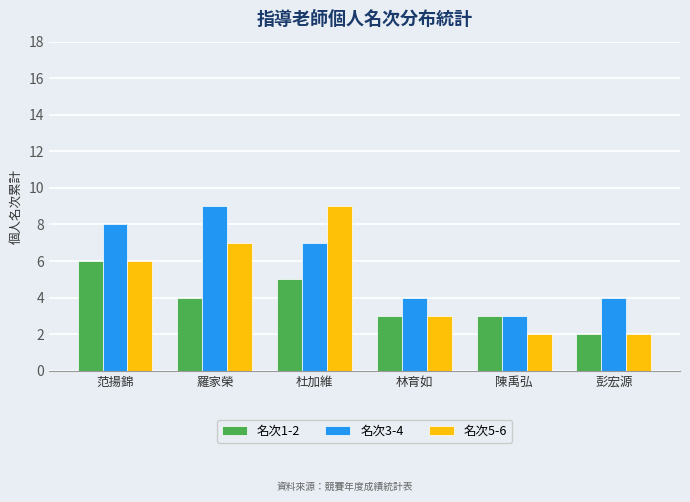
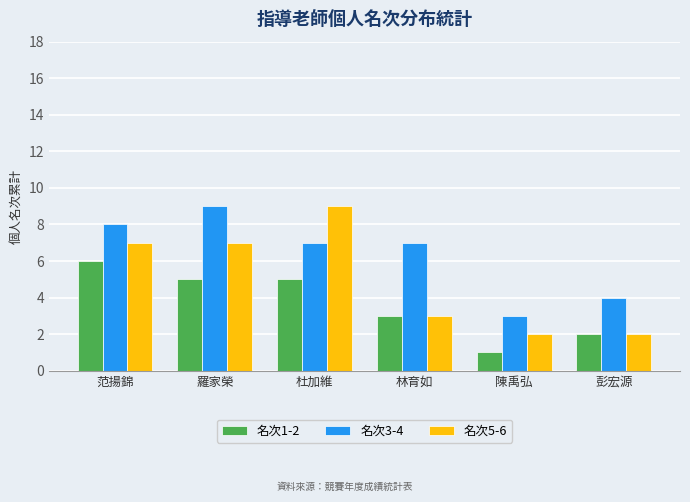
  {
    "名次1-2": {
      "范揚錦": 6,
-     "羅家榮": 4,
+     "羅家榮": 5,
      "杜加維": 5,
      "林育如": 3,
-     "陳禹弘": 3,
+     "陳禹弘": 1,
      "彭宏源": 2
    },
    "名次3-4": {
      "范揚錦": 8,
      "羅家榮": 9,
      "杜加維": 7,
-     "林育如": 4,
+     "林育如": 7,
      "陳禹弘": 3,
      "彭宏源": 4
    },
    "名次5-6": {
-     "范揚錦": 6,
+     "范揚錦": 7,
      "羅家榮": 7,
      "杜加維": 9,
      "林育如": 3,
      "陳禹弘": 2,
      "彭宏源": 2
    }
  }
